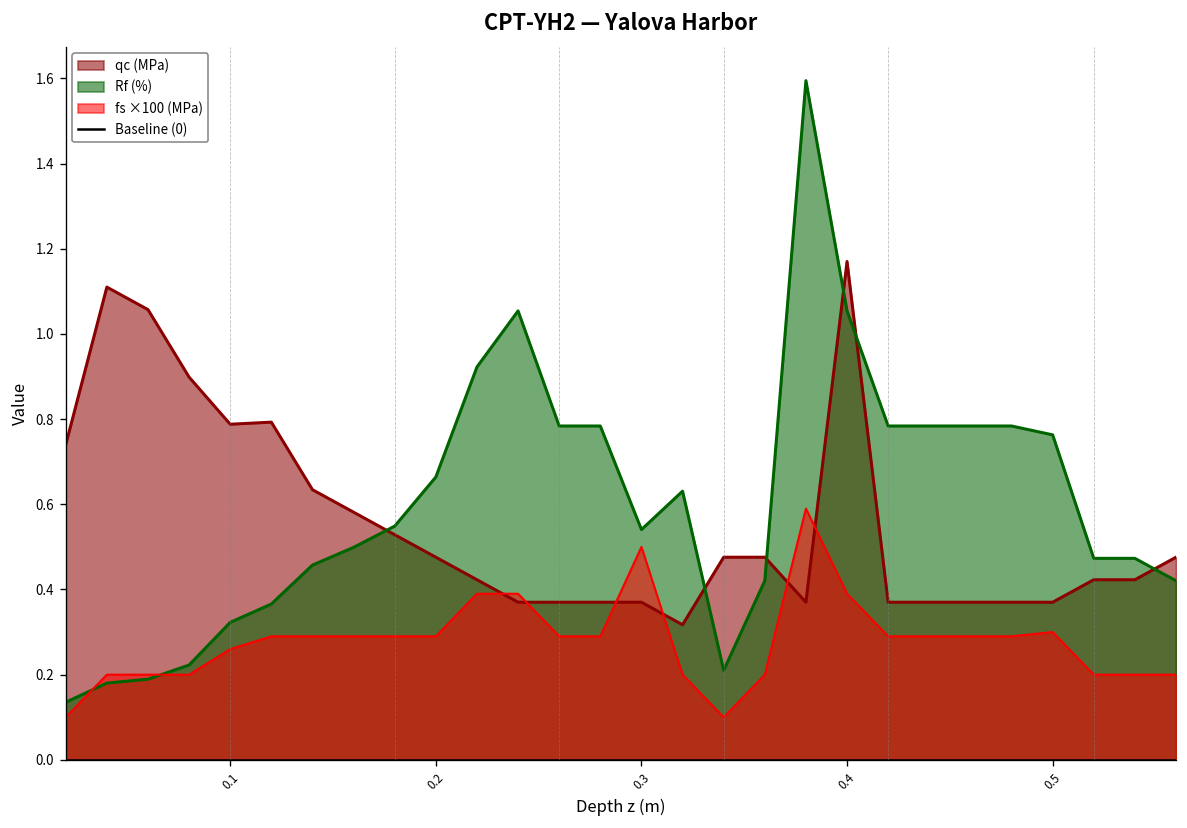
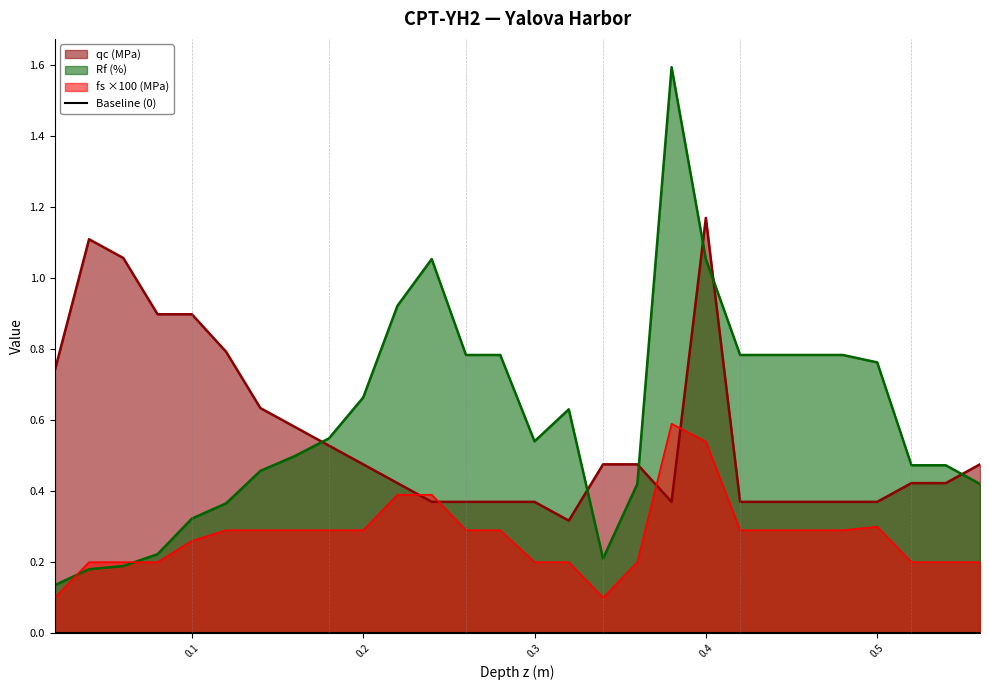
  {
    "qc (MPa)": {
-     "0.1": 0.79,
+     "0.1": 0.90,
      "0.2": 0.48,
      "0.3": 0.37,
      "0.4": 1.17,
      "0.5": 0.37
    },
    "Rf (%)": {
      "0.1": 0.32,
      "0.2": 0.66,
      "0.3": 0.54,
      "0.4": 1.05,
      "0.5": 0.76
    },
    "fs ×100 (MPa)": {
      "0.1": 0.26,
      "0.2": 0.29,
-     "0.3": 0.50,
-     "0.4": 0.39,
+     "0.3": 0.20,
+     "0.4": 0.54,
      "0.5": 0.30
    },
    "Baseline (0)": {
      "0.1": 0.00,
      "0.2": 0.00,
      "0.3": 0.00,
      "0.4": 0.00,
      "0.5": 0.00
    }
  }
